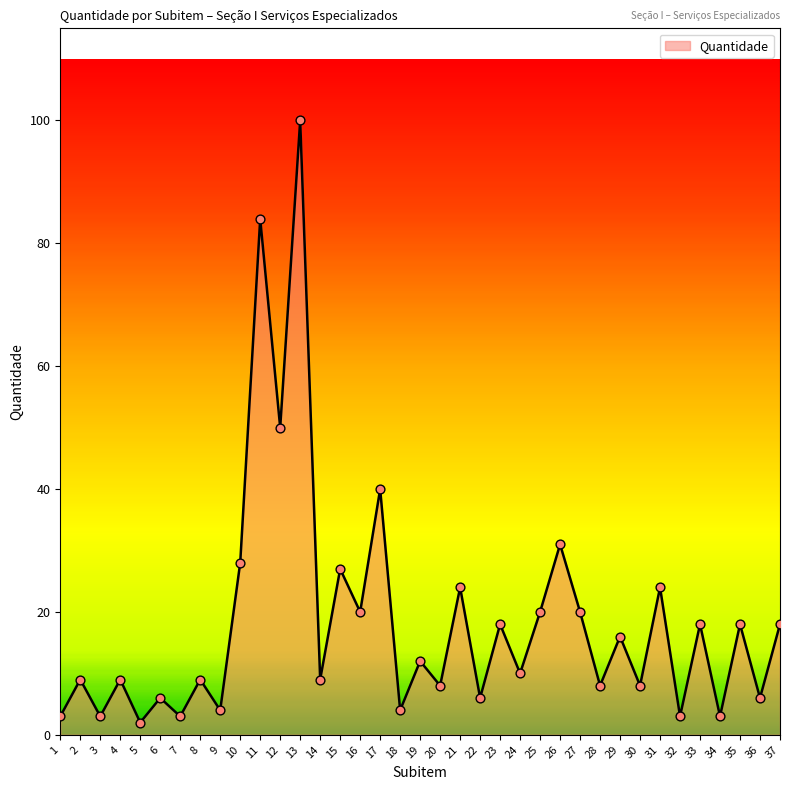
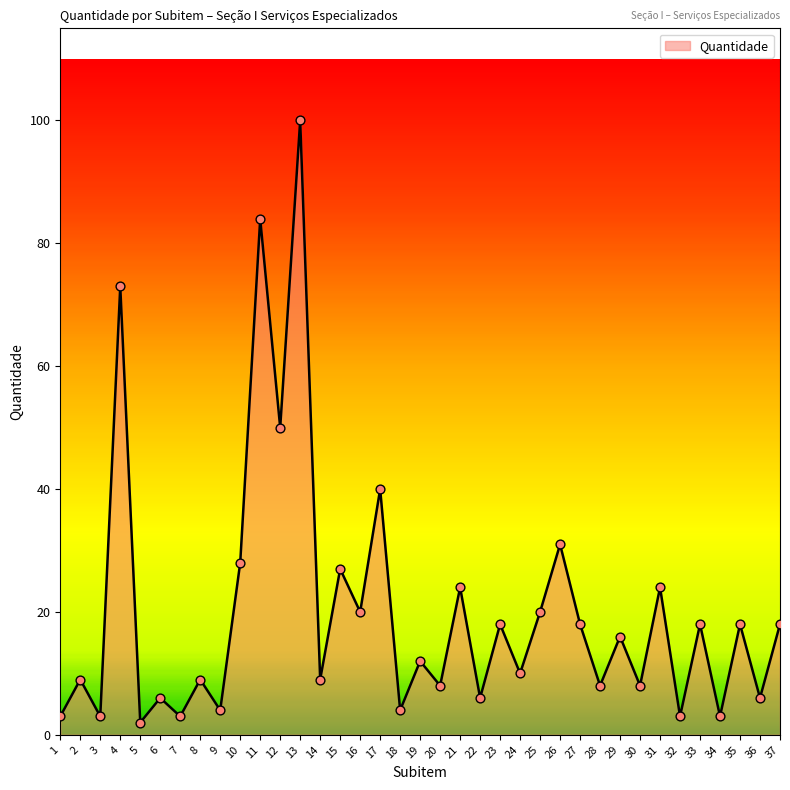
  {
    "1": 3,
    "2": 9,
    "3": 3,
-   "4": 9,
+   "4": 73,
    "5": 2,
    "6": 6,
    "7": 3,
    "8": 9,
    "9": 4,
    "10": 28,
    "11": 84,
    "12": 50,
    "13": 100,
    "14": 9,
    "15": 27,
    "16": 20,
    "17": 40,
    "18": 4,
    "19": 12,
    "20": 8,
    "21": 24,
    "22": 6,
    "23": 18,
    "24": 10,
    "25": 20,
    "26": 31,
-   "27": 20,
+   "27": 18,
    "28": 8,
    "29": 16,
    "30": 8,
    "31": 24,
    "32": 3,
    "33": 18,
    "34": 3,
    "35": 18,
    "36": 6,
    "37": 18
  }
